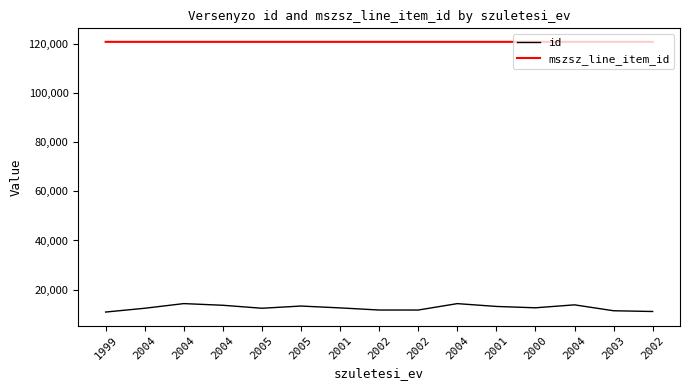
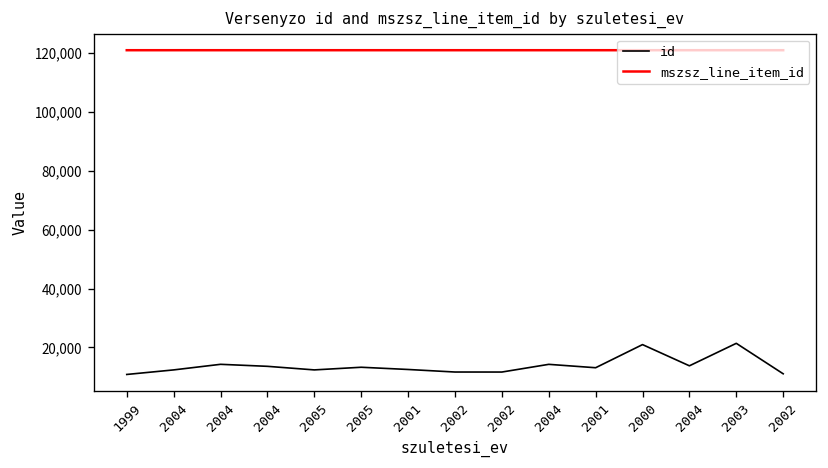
  {
    "id": {
      "1999": "11,000",
-     "2000": "13,000",
-     "2003": "11,000"
+     "2000": "21,000",
+     "2003": "21,000"
    },
    "mszsz_line_item_id": {
      "1999": "121,000"
    }
  }
